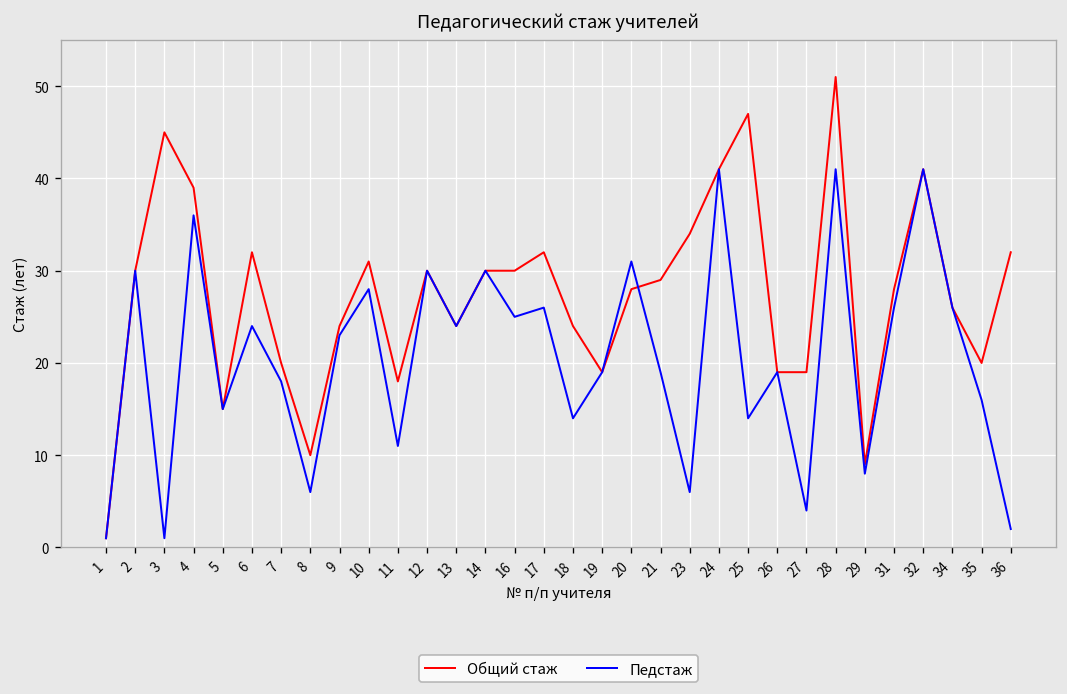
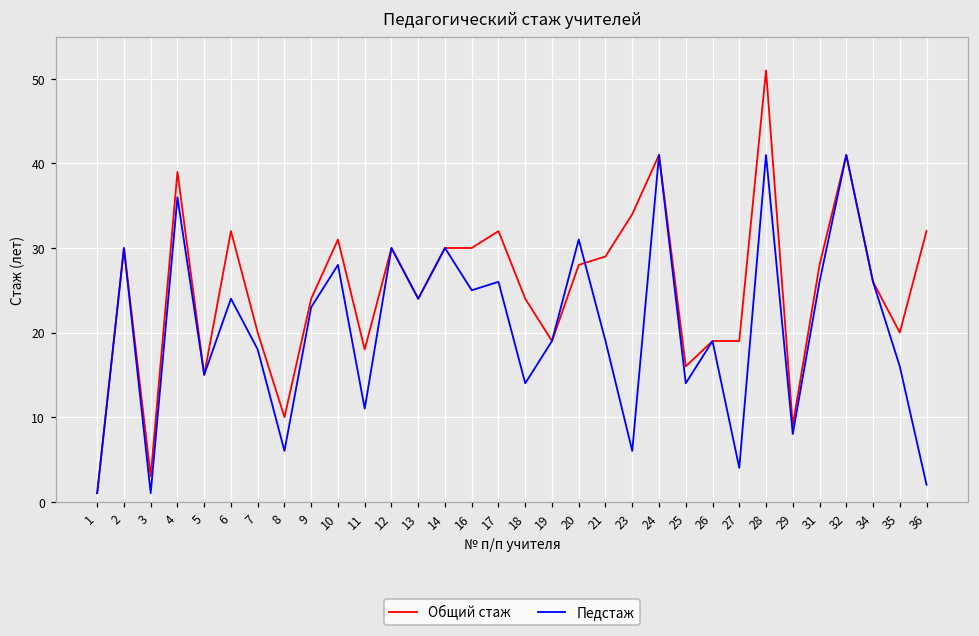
  {
    "Общий стаж": {
-     "3": 45,
+     "3": 3,
      "4": 39,
      "6": 32,
      "7": 20,
      "8": 10,
      "9": 24,
      "10": 31,
      "11": 18,
      "16": 30,
      "17": 32,
      "18": 24,
      "20": 28,
      "21": 29,
      "23": 34,
-     "25": 47,
+     "25": 16,
      "27": 19,
      "28": 51,
      "29": 9,
      "31": 28,
      "35": 20,
      "36": 32
    },
    "Педстаж": {
      "3": 1,
      "4": 36,
      "6": 24,
      "7": 18,
      "8": 6,
      "9": 23,
      "10": 28,
      "11": 11,
      "16": 25,
      "17": 26,
      "18": 14,
      "20": 31,
      "21": 19,
      "23": 6,
      "25": 14,
      "27": 4,
      "28": 41,
      "29": 8,
      "31": 26,
      "35": 16,
      "36": 2
    }
  }
